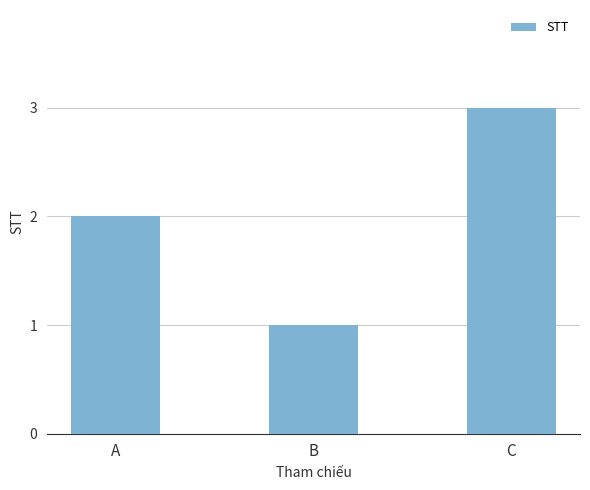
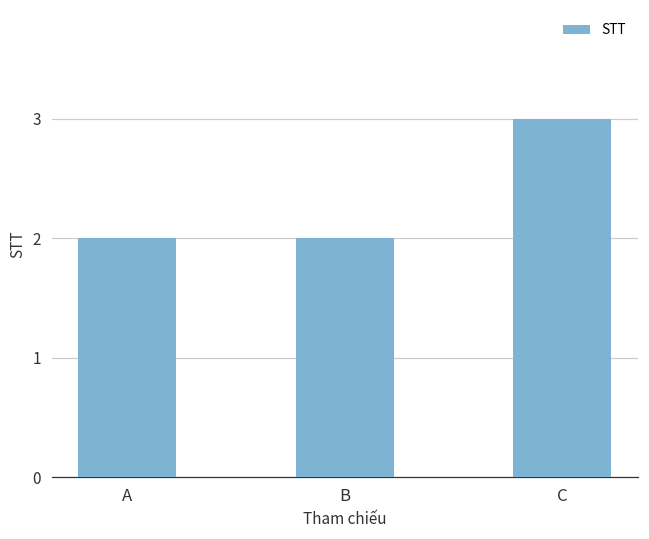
  {
    "A": 2,
-   "B": 1,
+   "B": 2,
    "C": 3
  }
